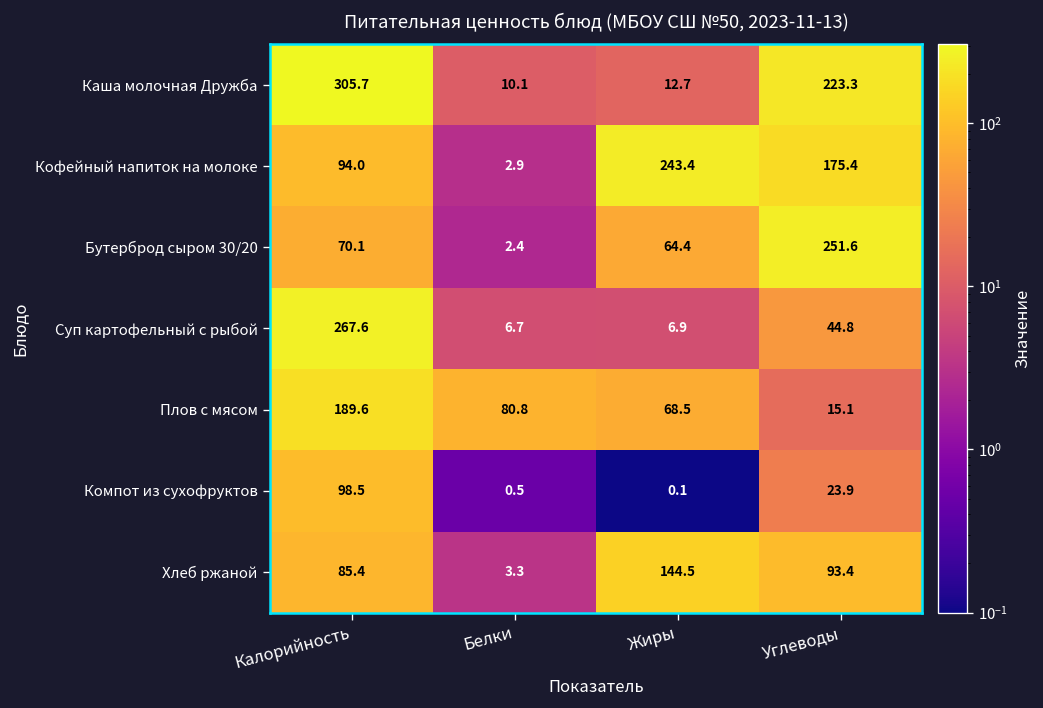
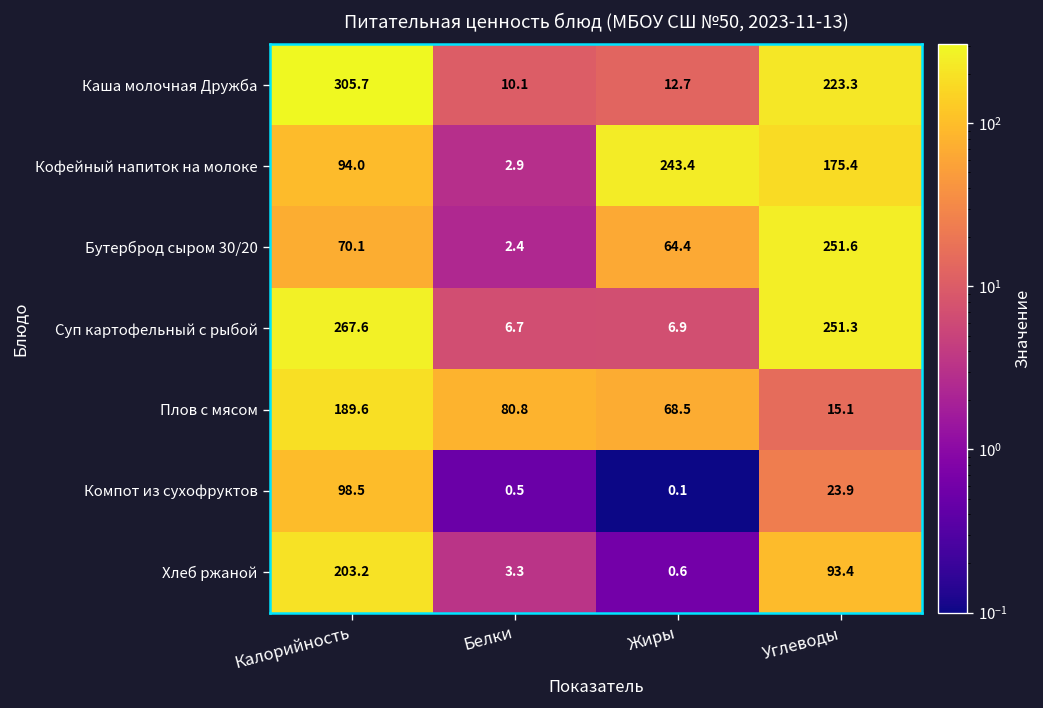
  {
    "Каша молочная Дружба": {
      "Калорийность": 305.7,
      "Белки": 10.1,
      "Жиры": 12.7,
      "Углеводы": 223.3
    },
    "Кофейный напиток на молоке": {
      "Калорийность": 94.0,
      "Белки": 2.9,
      "Жиры": 243.4,
      "Углеводы": 175.4
    },
    "Бутерброд сыром 30/20": {
      "Калорийность": 70.1,
      "Белки": 2.4,
      "Жиры": 64.4,
      "Углеводы": 251.6
    },
    "Суп картофельный с рыбой": {
      "Калорийность": 267.6,
      "Белки": 6.7,
      "Жиры": 6.9,
-     "Углеводы": 44.8
+     "Углеводы": 251.3
    },
    "Плов с мясом": {
      "Калорийность": 189.6,
      "Белки": 80.8,
      "Жиры": 68.5,
      "Углеводы": 15.1
    },
    "Компот из сухофруктов": {
      "Калорийность": 98.5,
      "Белки": 0.5,
      "Жиры": 0.1,
      "Углеводы": 23.9
    },
    "Хлеб ржаной": {
-     "Калорийность": 85.4,
+     "Калорийность": 203.2,
      "Белки": 3.3,
-     "Жиры": 144.5,
+     "Жиры": 0.6,
      "Углеводы": 93.4
    }
  }
